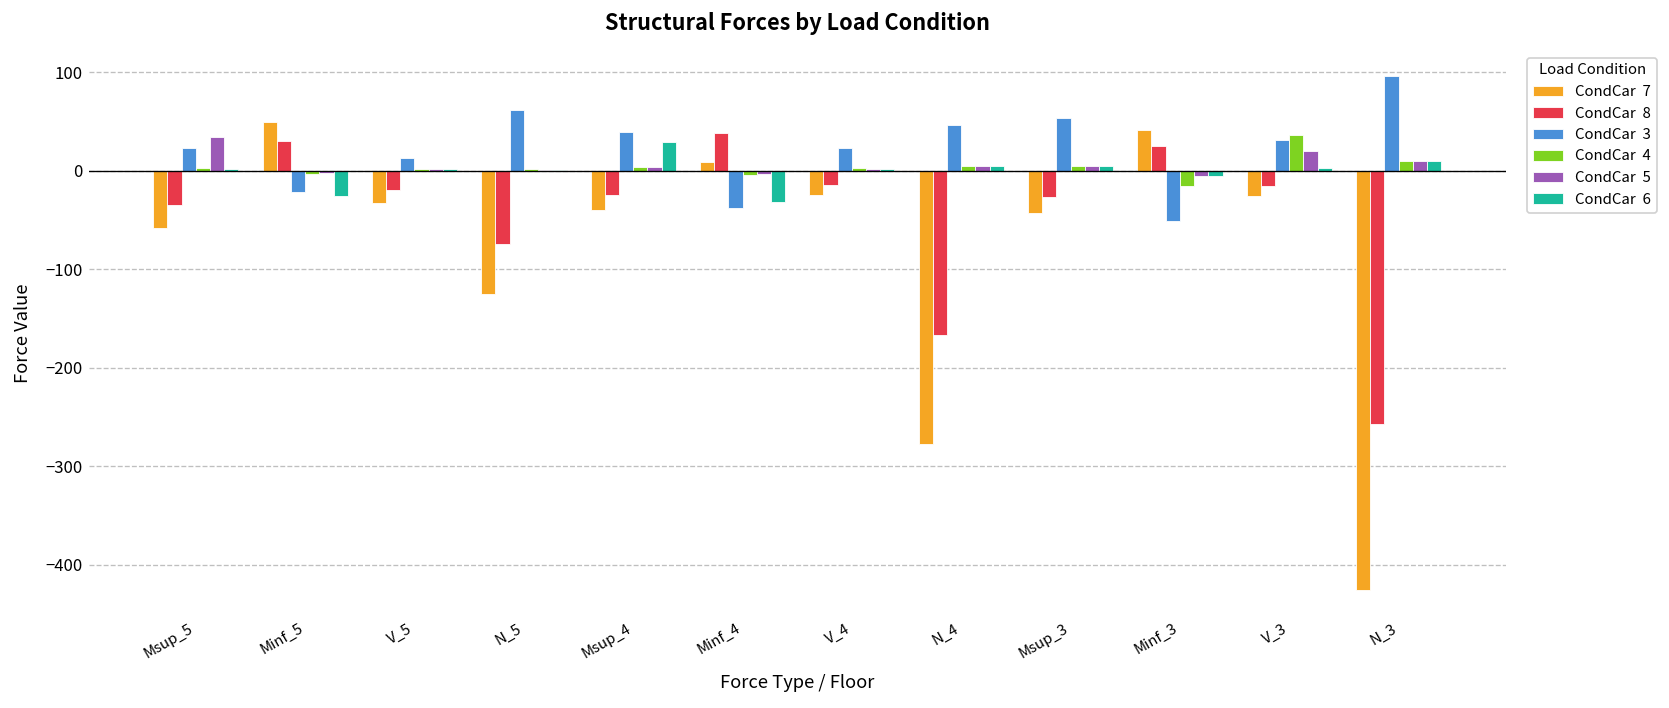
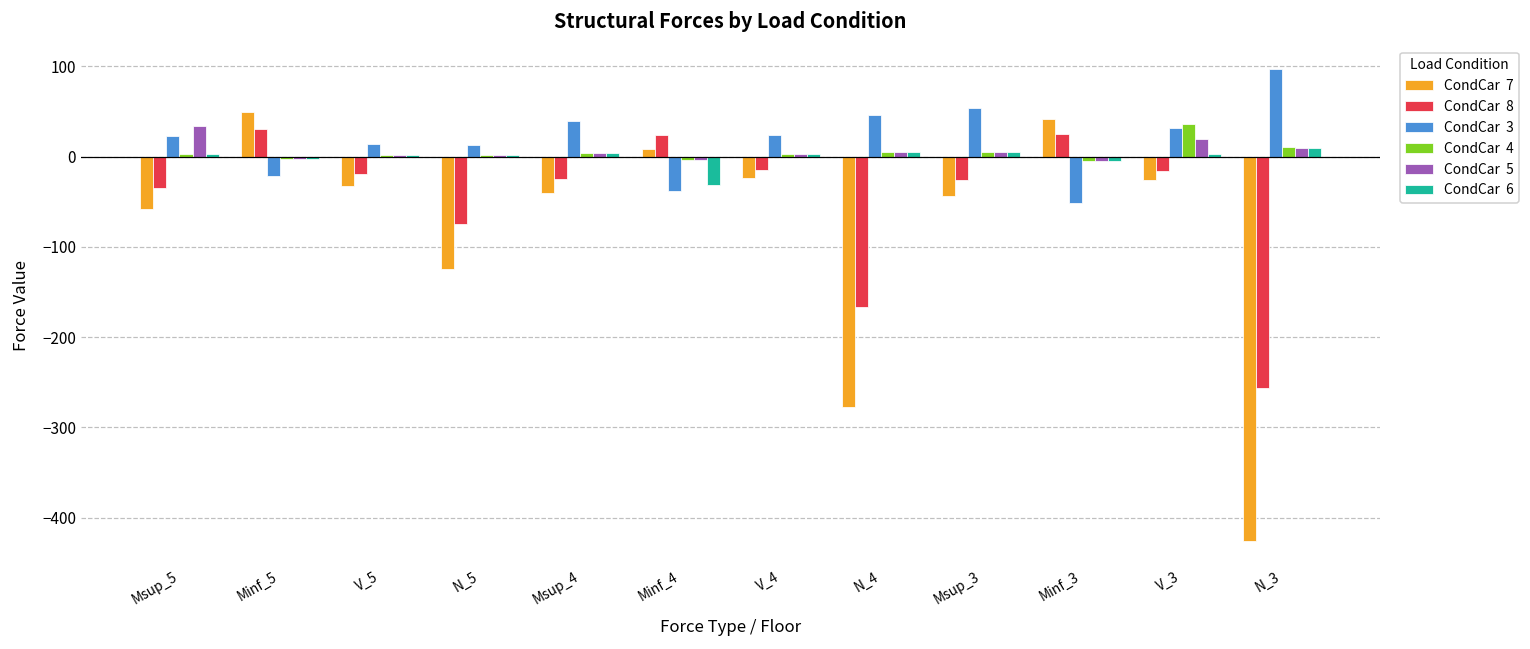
  {
    "CondCar 7": {
      "Msup_5": -60,
      "Minf_5": 50,
      "V_5": -30,
      "N_5": -120,
      "Msup_4": -40,
      "Minf_4": 10,
      "V_4": -20,
      "N_4": -280,
      "Msup_3": -40,
      "Minf_3": 40,
      "V_3": -30,
      "N_3": -430
    },
    "CondCar 8": {
      "Msup_5": -30,
      "Minf_5": 30,
      "V_5": -20,
      "N_5": -70,
      "Msup_4": -20,
-     "Minf_4": 40,
+     "Minf_4": 20,
      "V_4": -10,
      "N_4": -170,
      "Msup_3": -30,
      "Minf_3": 20,
      "V_3": -20,
      "N_3": -260
    },
    "CondCar 3": {
      "Msup_5": 20,
      "Minf_5": -20,
      "V_5": 10,
-     "N_5": 60,
+     "N_5": 10,
      "Msup_4": 40,
      "Minf_4": -40,
      "V_4": 20,
      "N_4": 50,
      "Msup_3": 50,
      "Minf_3": -50,
      "V_3": 30,
      "N_3": 100
    },
    "CondCar 4": {
      "Msup_4": 0,
      "Minf_4": 0,
      "N_4": 10,
      "Msup_3": 10,
-     "Minf_3": -20,
+     "Minf_3": -10,
      "V_3": 40,
      "N_3": 10
    },
    "CondCar 5": {
      "Msup_5": 30,
      "Msup_4": 0,
      "Minf_4": 0,
      "N_4": 0,
      "Msup_3": 10,
      "Minf_3": 0,
      "V_3": 20,
      "N_3": 10
    },
    "CondCar 6": {
-     "Minf_5": -30,
-     "Msup_4": 30,
+     "Minf_5": 0,
+     "Msup_4": 0,
      "Minf_4": -30,
      "N_4": 0,
      "Msup_3": 10,
      "Minf_3": -10,
      "V_3": 0,
      "N_3": 10
    }
  }
